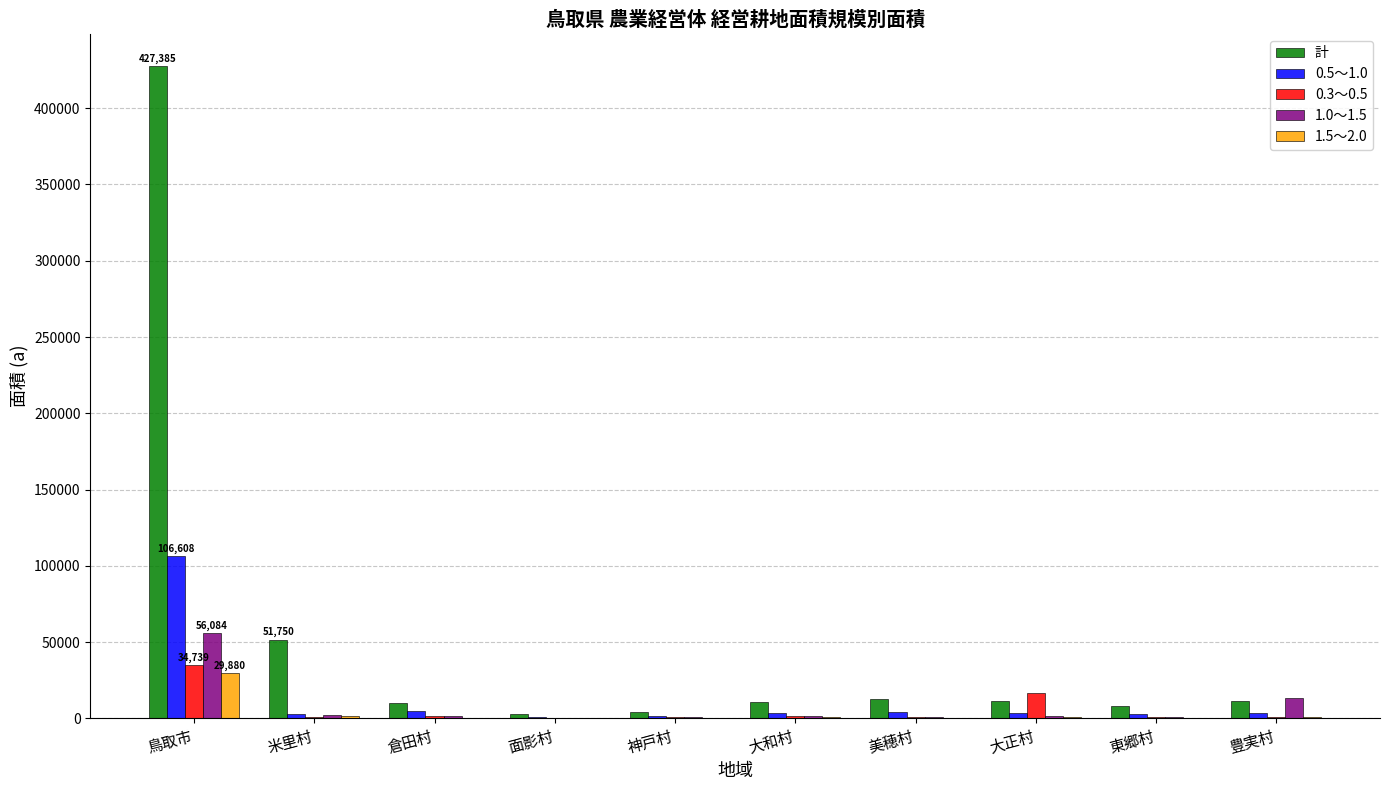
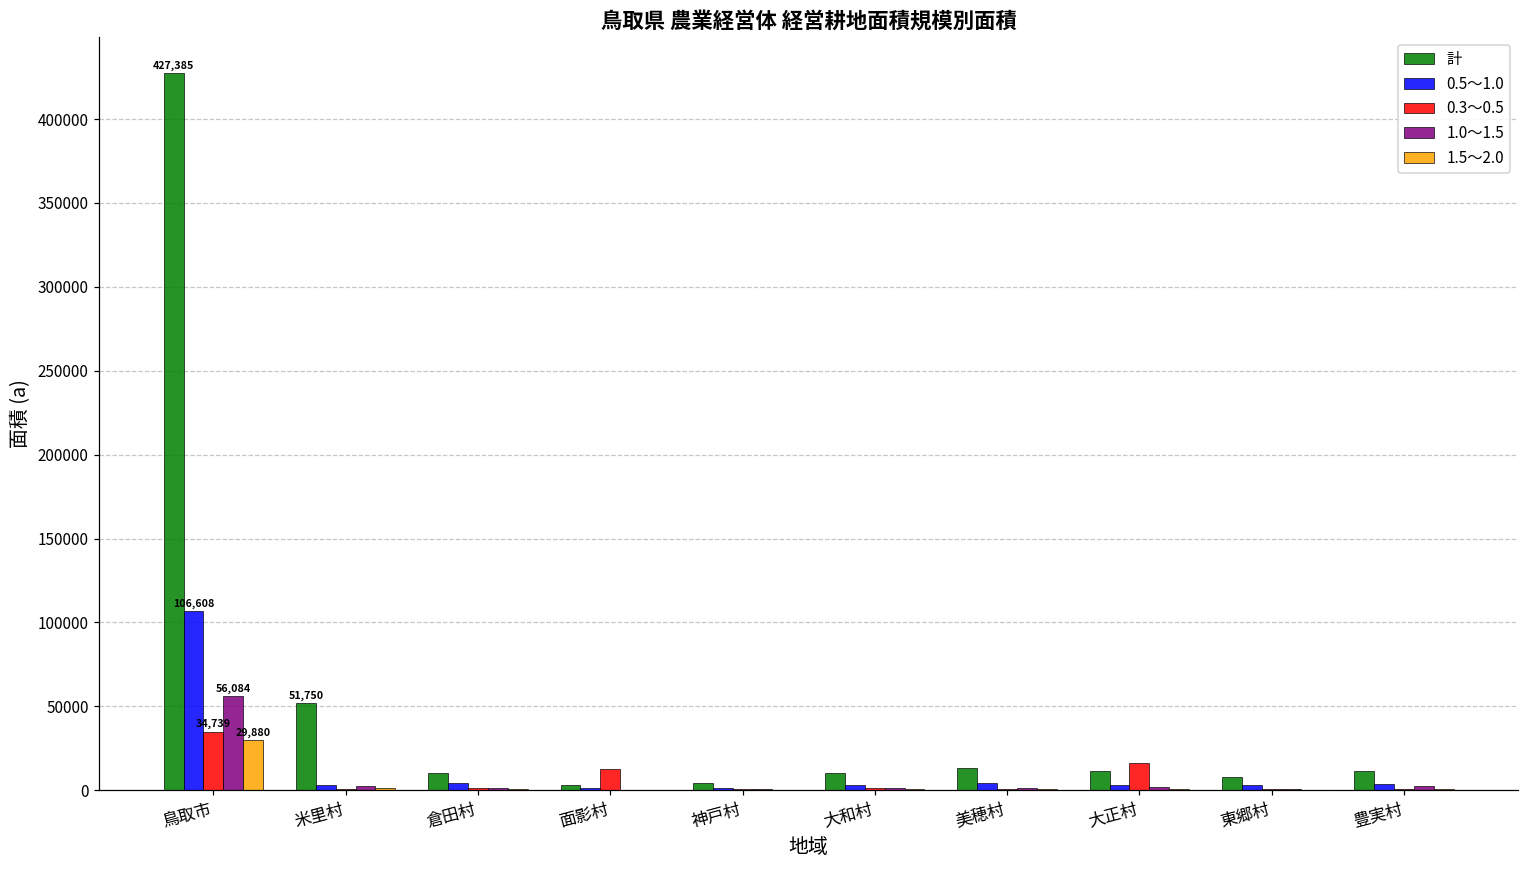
  {
    "計": {
      "鳥取市": "427,385",
      "米里村": "51,750"
    },
    "0.5～1.0": {
      "鳥取市": "106,608"
    },
    "0.3～0.5": {
-     "面影村": "0",
+     "面影村": "12000",
      "大正村": "16000"
    },
    "1.0～1.5": {
      "米里村": "2000",
      "大正村": "2000",
-     "豊実村": "13000"
+     "豊実村": "3000"
    },
    "1.5～2.0": {
      "鳥取市": "29,880"
    }
  }
